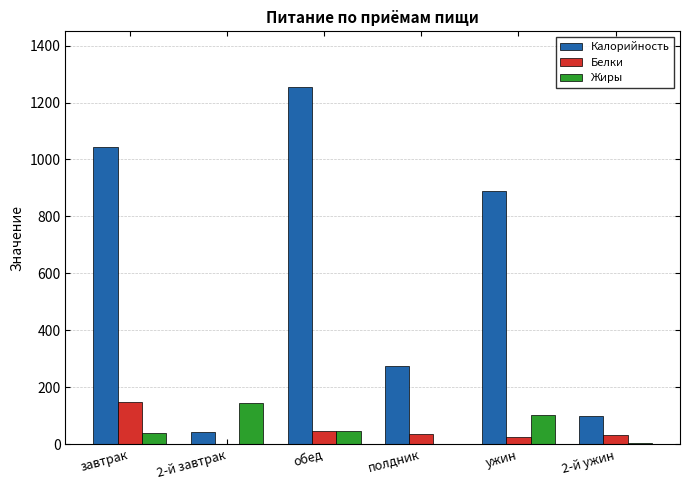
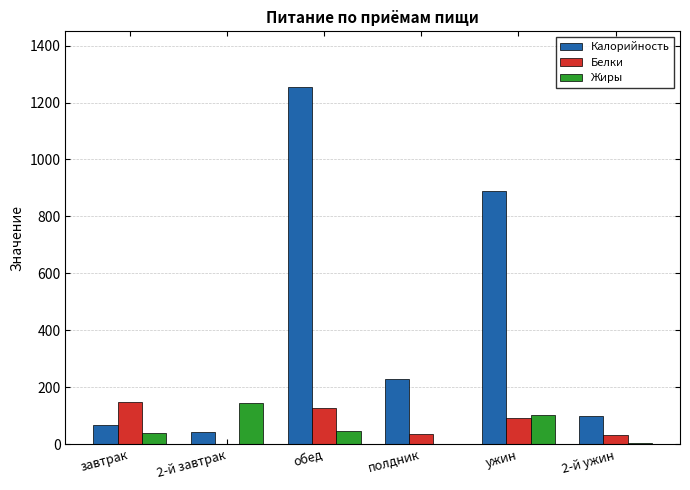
  {
    "Калорийность": {
-     "завтрак": 1040,
+     "завтрак": 70,
      "2-й завтрак": 40,
      "обед": 1260,
-     "полдник": 270,
+     "полдник": 230,
      "ужин": 890,
      "2-й ужин": 100
    },
    "Белки": {
      "завтрак": 150,
-     "обед": 50,
+     "обед": 130,
      "полдник": 40,
-     "ужин": 30,
+     "ужин": 90,
      "2-й ужин": 30
    },
    "Жиры": {
      "завтрак": 40,
      "2-й завтрак": 150,
      "обед": 50,
      "ужин": 100
    }
  }
